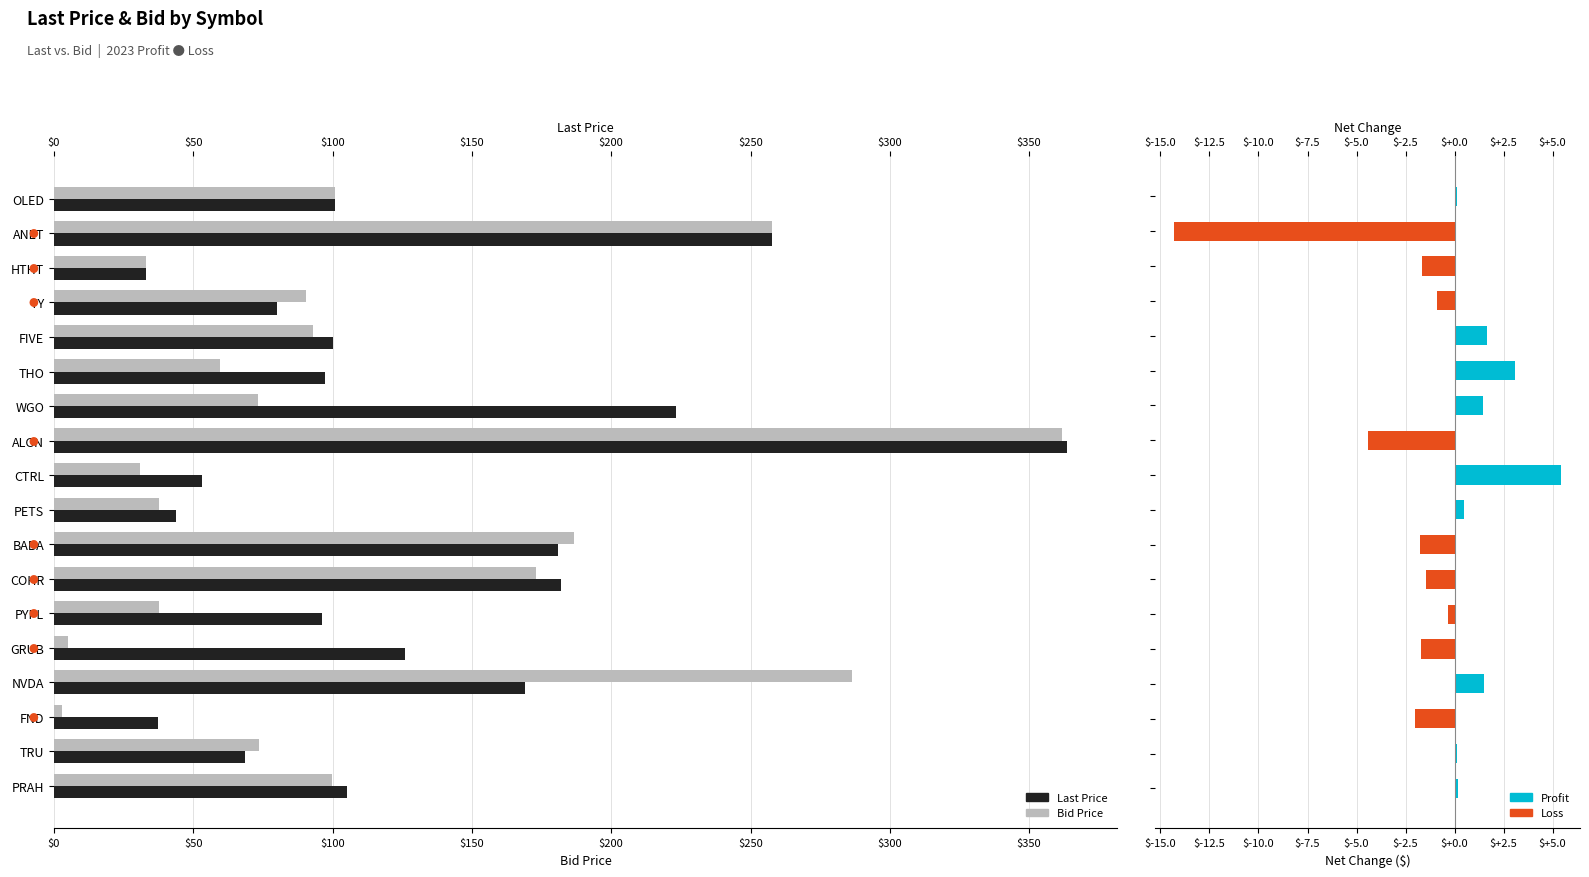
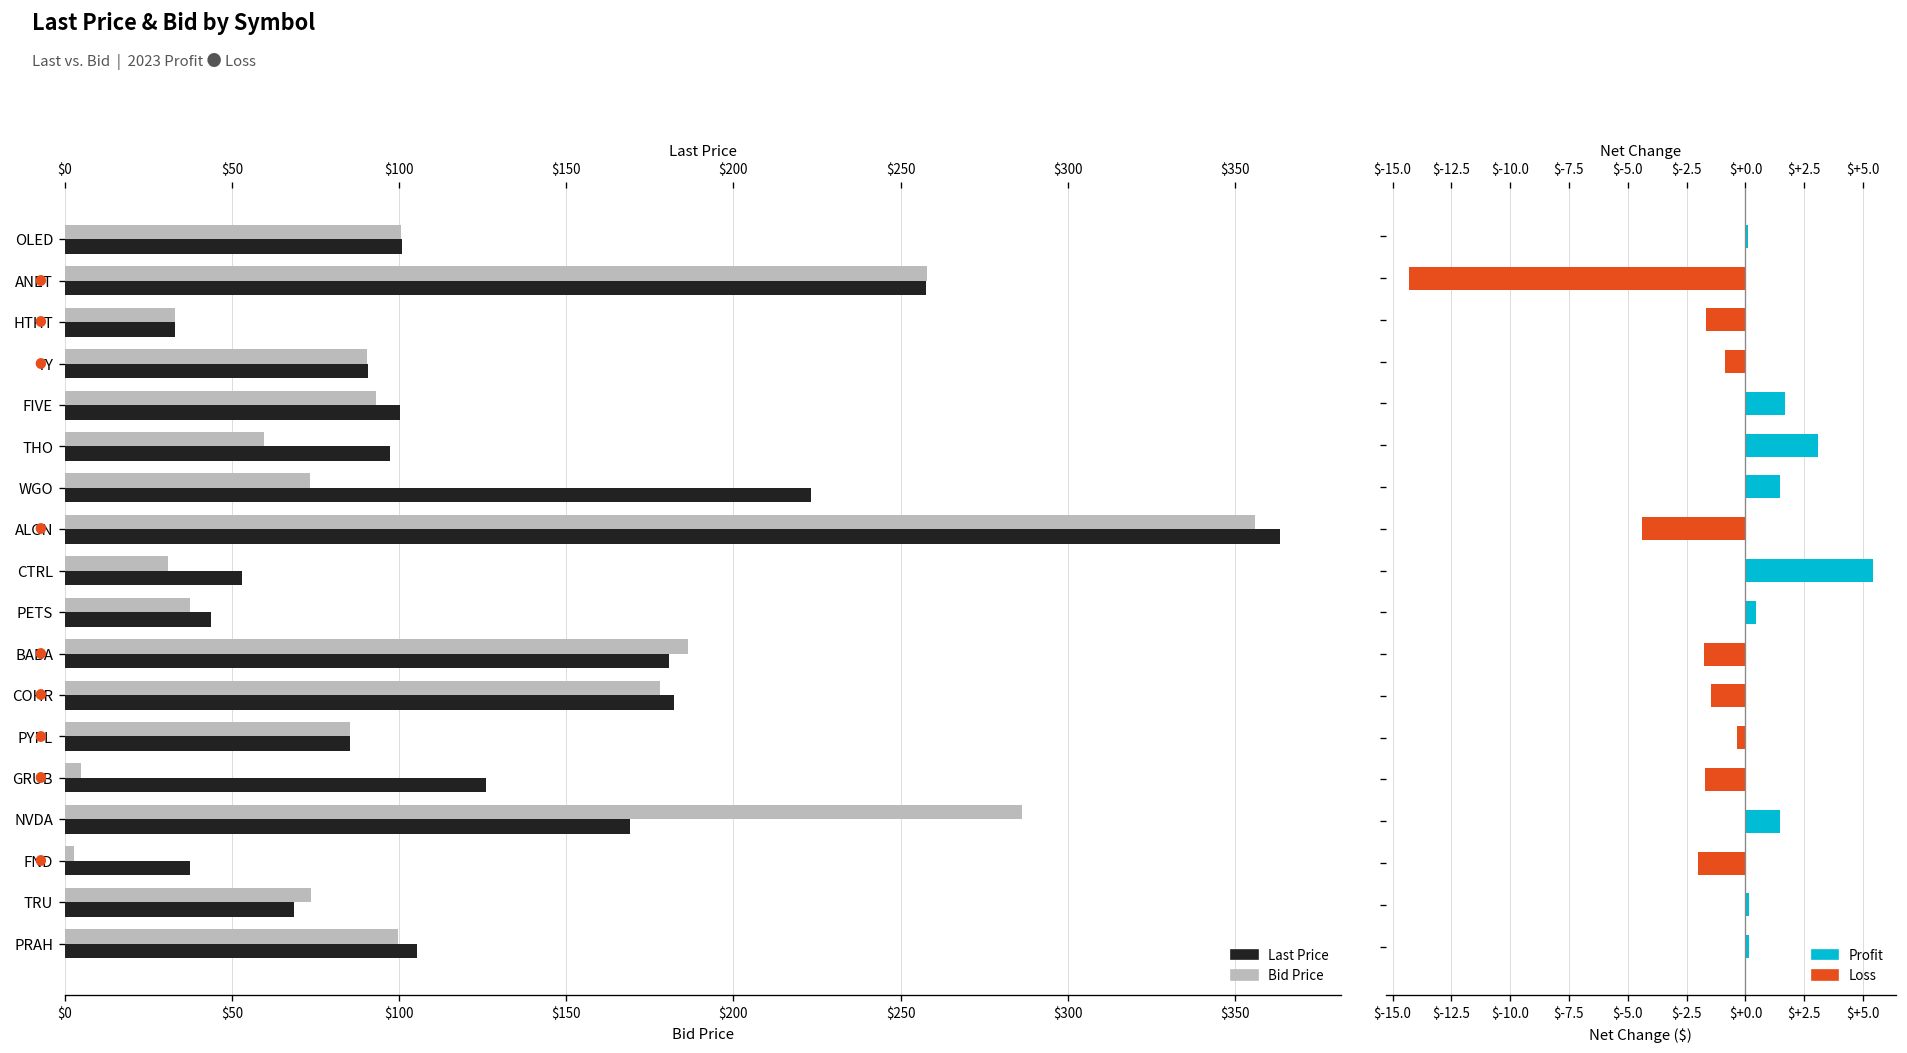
  {
    "Last Price": {
      "Last Price": {
        "OLED": "$101",
        "ANET": "$258",
        "HTHT": "$33",
-       "YY": "$80",
+       "YY": "$91",
        "FIVE": "$100",
        "THO": "$97",
        "WGO": "$223",
        "ALGN": "$364",
        "CTRL": "$53",
        "PETS": "$44",
        "BABA": "$181",
        "COHR": "$182",
-       "PYPL": "$96",
+       "PYPL": "$85",
        "GRUB": "$126",
        "NVDA": "$169",
        "FND": "$38",
        "TRU": "$68",
        "PRAH": "$105"
      },
      "Bid Price": {
        "OLED": "$101",
        "ANET": "$258",
        "HTHT": "$33",
        "YY": "$90",
        "FIVE": "$93",
        "THO": "$60",
        "WGO": "$73",
-       "ALGN": "$362",
+       "ALGN": "$356",
        "CTRL": "$31",
        "PETS": "$38",
        "BABA": "$187",
-       "COHR": "$173",
-       "PYPL": "$38",
+       "COHR": "$178",
+       "PYPL": "$85",
        "GRUB": "$5",
        "NVDA": "$286",
        "FND": "$3",
        "TRU": "$74",
        "PRAH": "$100"
      }
    }
  }
